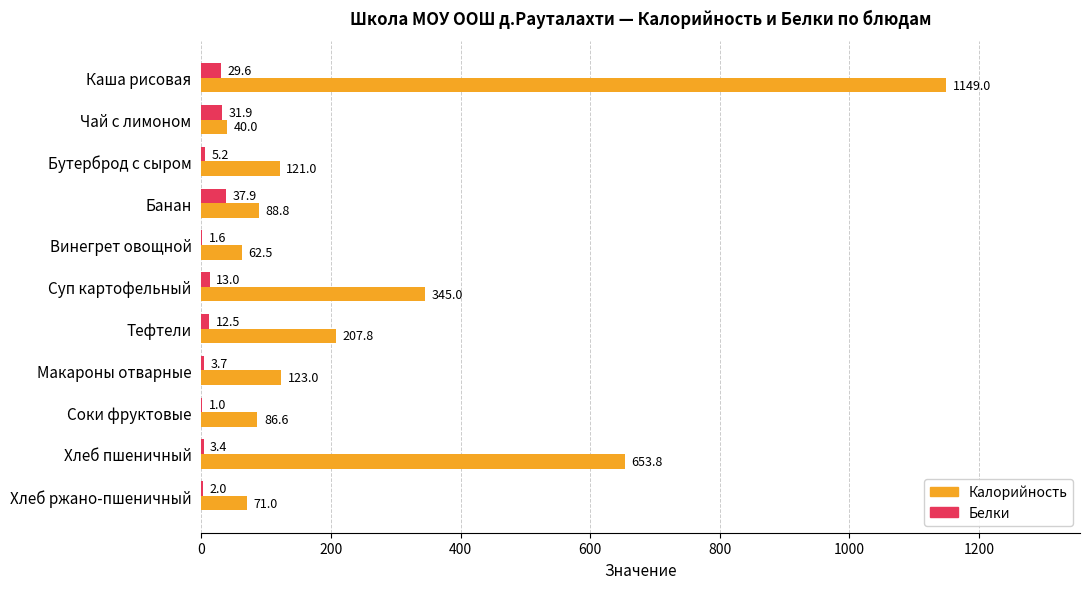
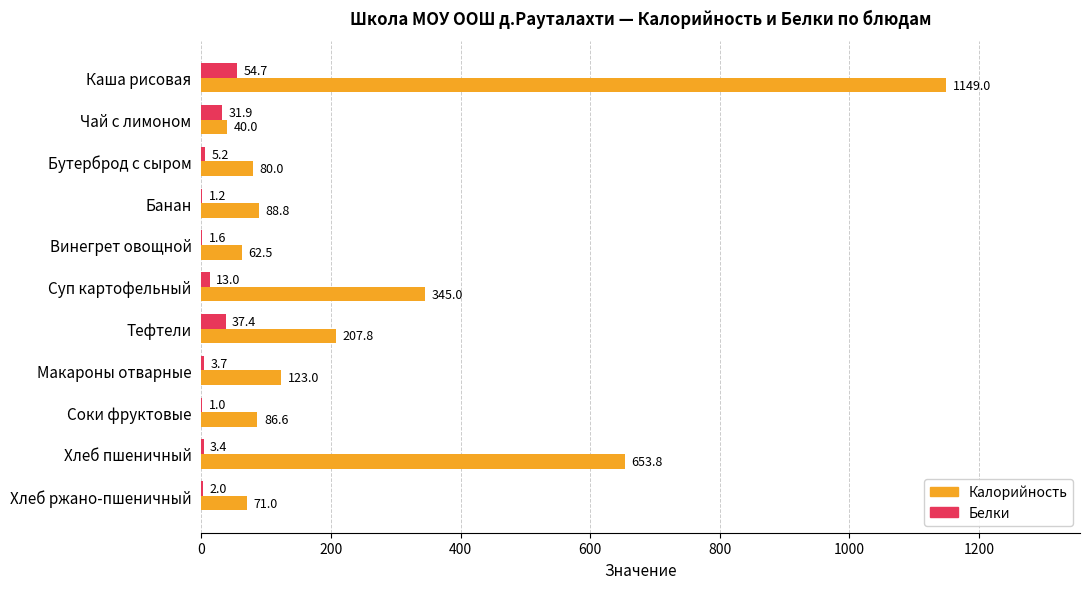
  {
    "Калорийность": {
      "Каша рисовая": 1149.0,
      "Чай с лимоном": 40.0,
-     "Бутерброд с сыром": 121.0,
+     "Бутерброд с сыром": 80.0,
      "Банан": 88.8,
      "Винегрет овощной": 62.5,
      "Суп картофельный": 345.0,
      "Тефтели": 207.8,
      "Макароны отварные": 123.0,
      "Соки фруктовые": 86.6,
      "Хлеб пшеничный": 653.8,
      "Хлеб ржано-пшеничный": 71.0
    },
    "Белки": {
-     "Каша рисовая": 29.6,
+     "Каша рисовая": 54.7,
      "Чай с лимоном": 31.9,
      "Бутерброд с сыром": 5.2,
-     "Банан": 37.9,
+     "Банан": 1.2,
      "Винегрет овощной": 1.6,
      "Суп картофельный": 13.0,
-     "Тефтели": 12.5,
+     "Тефтели": 37.4,
      "Макароны отварные": 3.7,
      "Соки фруктовые": 1.0,
      "Хлеб пшеничный": 3.4,
      "Хлеб ржано-пшеничный": 2.0
    }
  }
